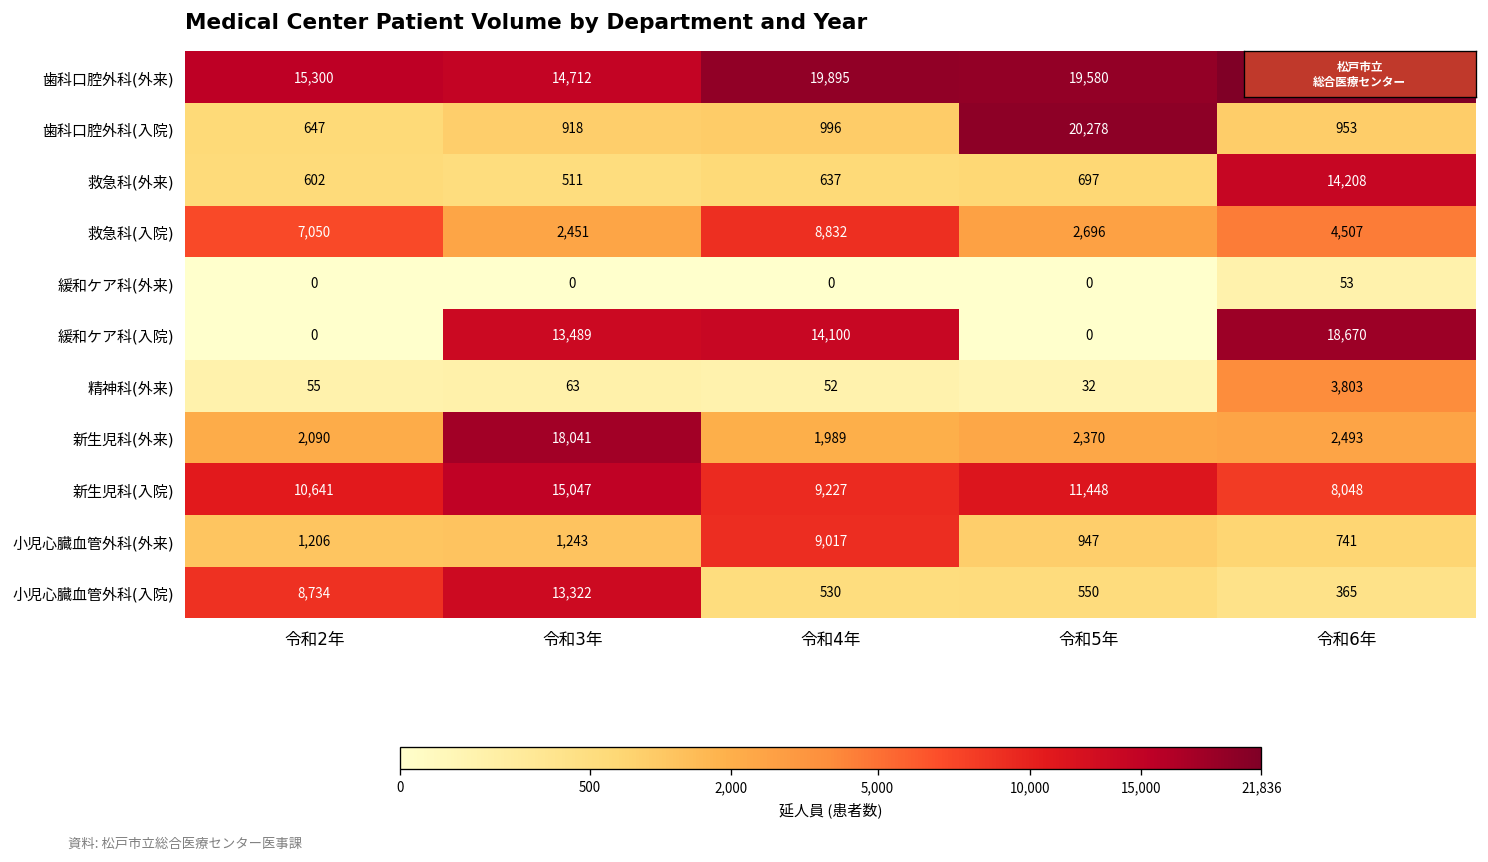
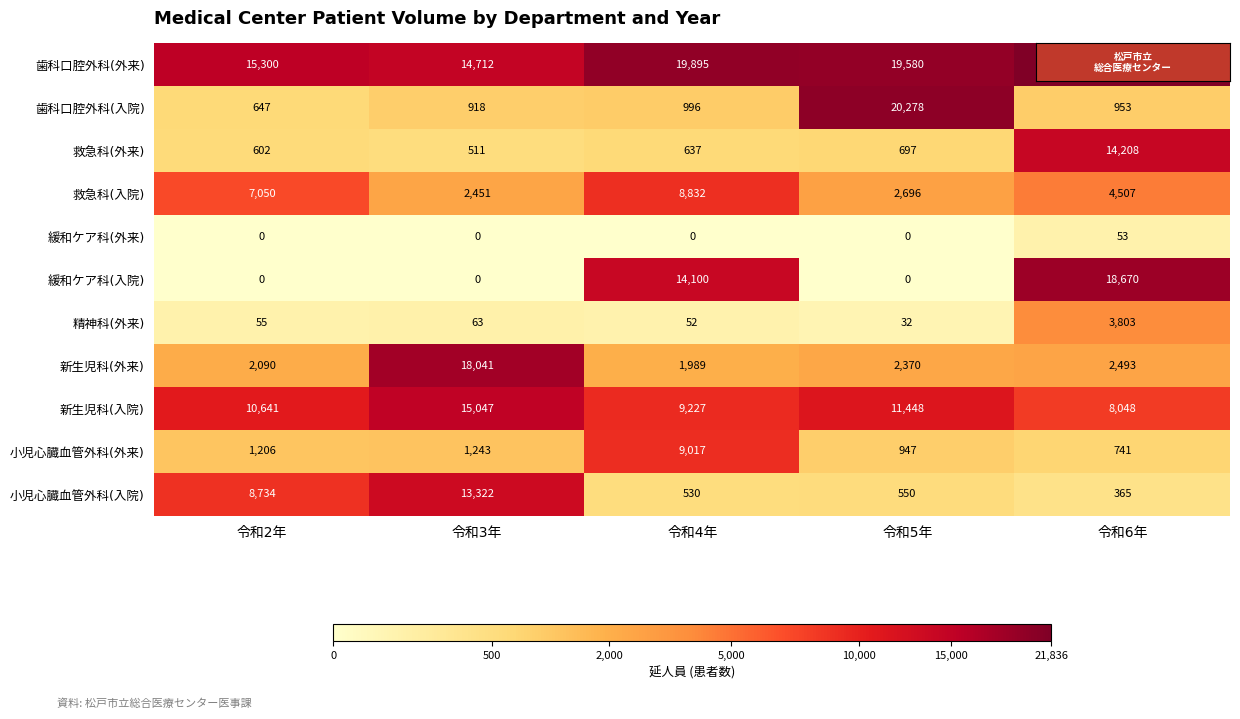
  {
    "歯科口腔外科(外来)": {
      "令和2年": "15,300",
      "令和3年": "14,712",
      "令和4年": "19,895",
      "令和5年": "19,580",
      "令和6年": "21,836"
    },
    "歯科口腔外科(入院)": {
      "令和2年": "647",
      "令和3年": "918",
      "令和4年": "996",
      "令和5年": "20,278",
      "令和6年": "953"
    },
    "救急科(外来)": {
      "令和2年": "602",
      "令和3年": "511",
      "令和4年": "637",
      "令和5年": "697",
      "令和6年": "14,208"
    },
    "救急科(入院)": {
      "令和2年": "7,050",
      "令和3年": "2,451",
      "令和4年": "8,832",
      "令和5年": "2,696",
      "令和6年": "4,507"
    },
    "緩和ケア科(外来)": {
      "令和2年": "0",
      "令和3年": "0",
      "令和4年": "0",
      "令和5年": "0",
      "令和6年": "53"
    },
    "緩和ケア科(入院)": {
      "令和2年": "0",
-     "令和3年": "13,489",
+     "令和3年": "0",
      "令和4年": "14,100",
      "令和5年": "0",
      "令和6年": "18,670"
    },
    "精神科(外来)": {
      "令和2年": "55",
      "令和3年": "63",
      "令和4年": "52",
      "令和5年": "32",
      "令和6年": "3,803"
    },
    "新生児科(外来)": {
      "令和2年": "2,090",
      "令和3年": "18,041",
      "令和4年": "1,989",
      "令和5年": "2,370",
      "令和6年": "2,493"
    },
    "新生児科(入院)": {
      "令和2年": "10,641",
      "令和3年": "15,047",
      "令和4年": "9,227",
      "令和5年": "11,448",
      "令和6年": "8,048"
    },
    "小児心臓血管外科(外来)": {
      "令和2年": "1,206",
      "令和3年": "1,243",
      "令和4年": "9,017",
      "令和5年": "947",
      "令和6年": "741"
    },
    "小児心臓血管外科(入院)": {
      "令和2年": "8,734",
      "令和3年": "13,322",
      "令和4年": "530",
      "令和5年": "550",
      "令和6年": "365"
    }
  }
